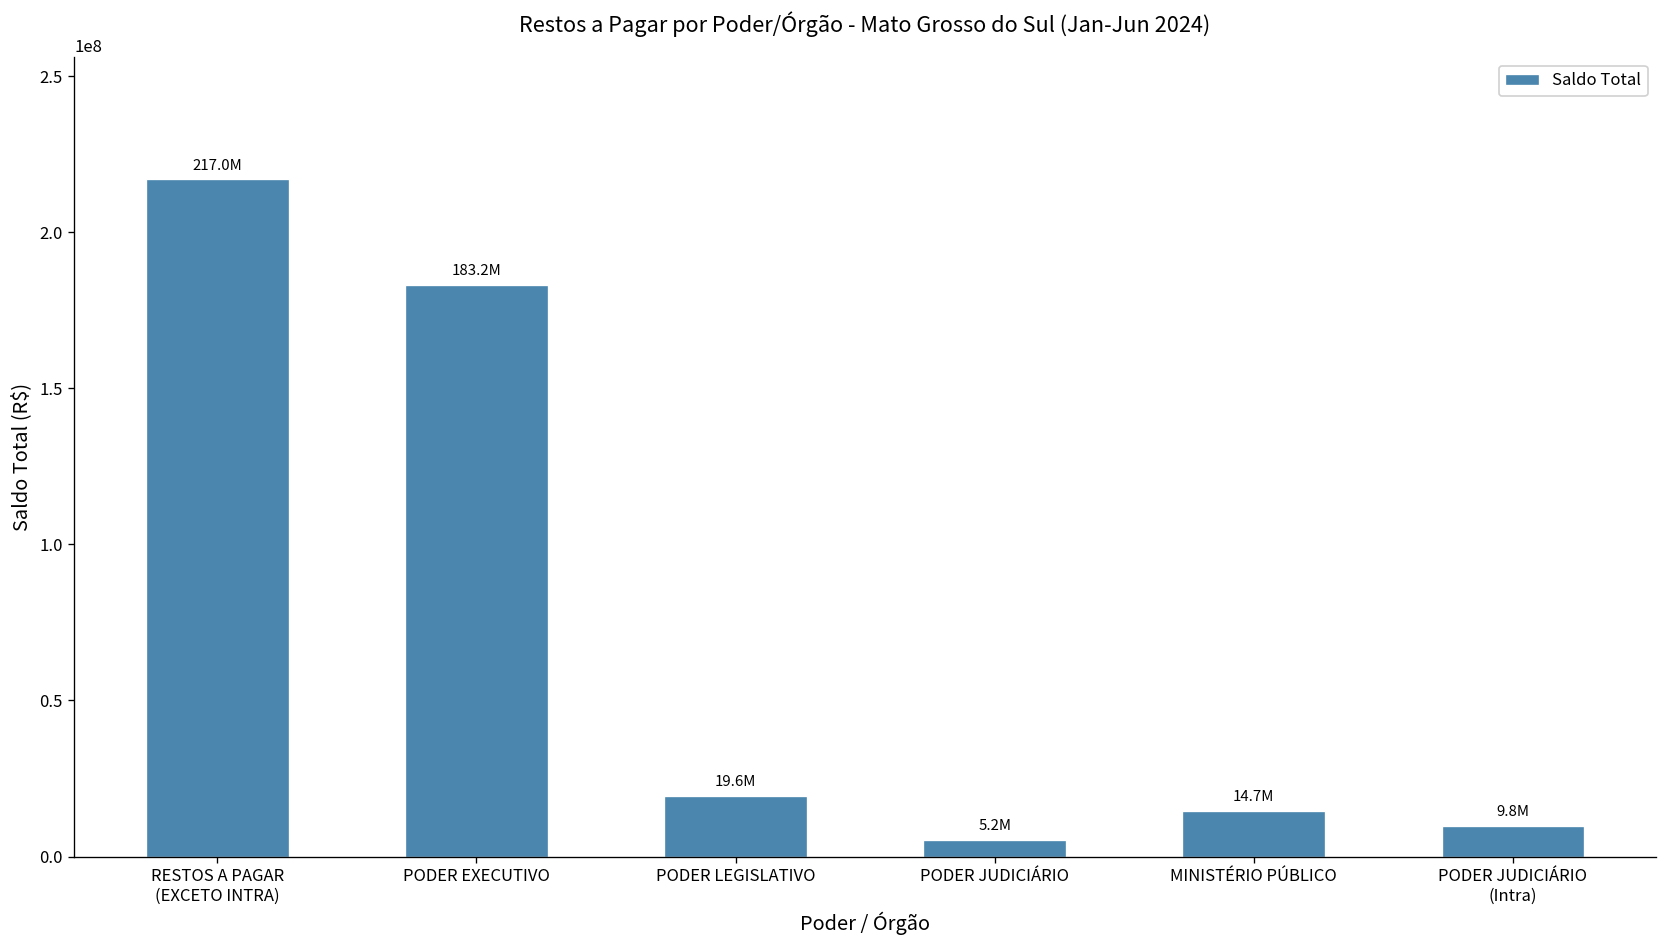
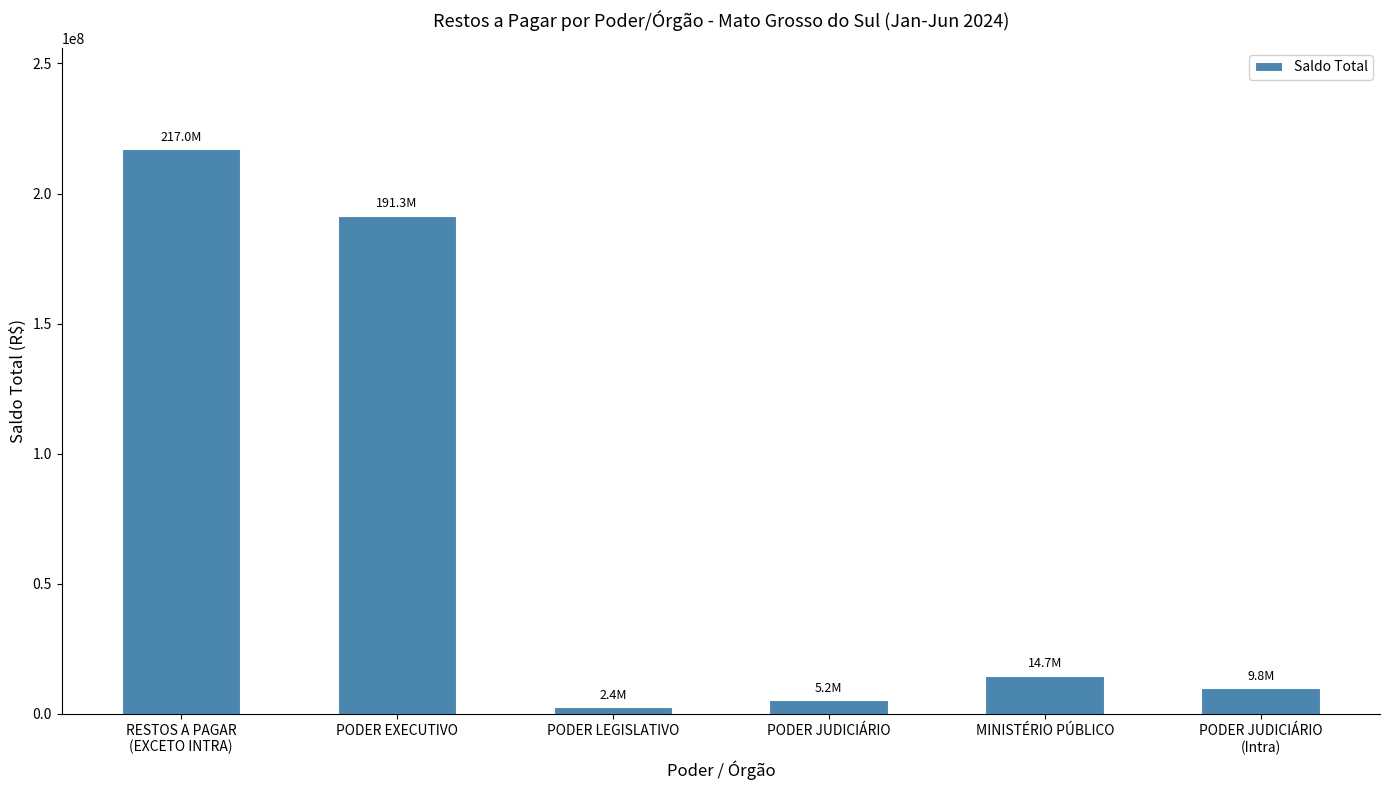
  {
    "RESTOS A PAGAR (EXCETO INTRA)": "217.0M",
-   "PODER EXECUTIVO": "183.2M",
-   "PODER LEGISLATIVO": "19.6M",
+   "PODER EXECUTIVO": "191.3M",
+   "PODER LEGISLATIVO": "2.4M",
    "PODER JUDICIÁRIO": "5.2M",
    "MINISTÉRIO PÚBLICO": "14.7M",
    "PODER JUDICIÁRIO (Intra)": "9.8M"
  }
